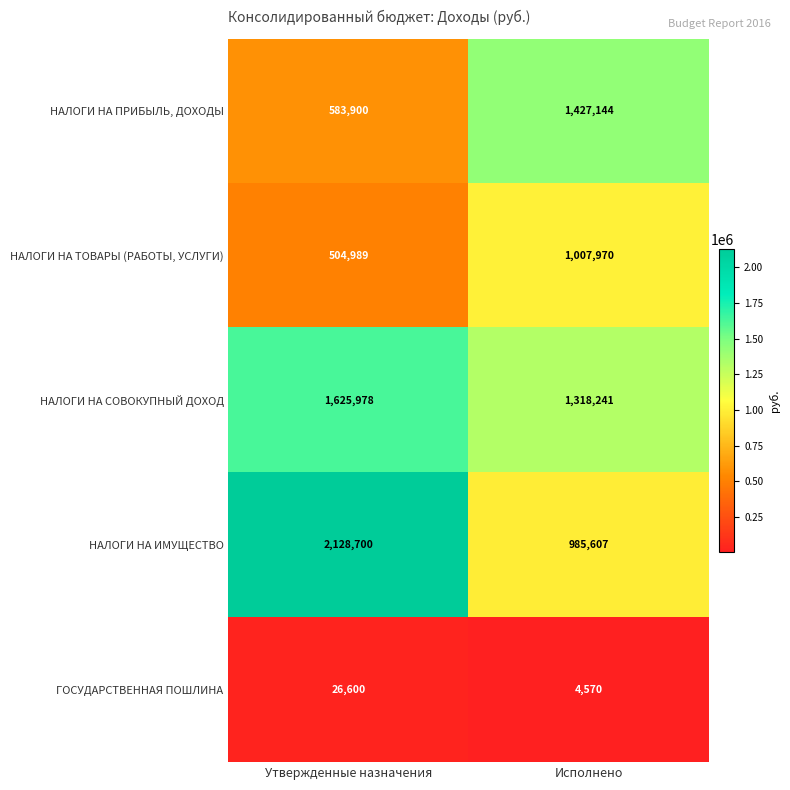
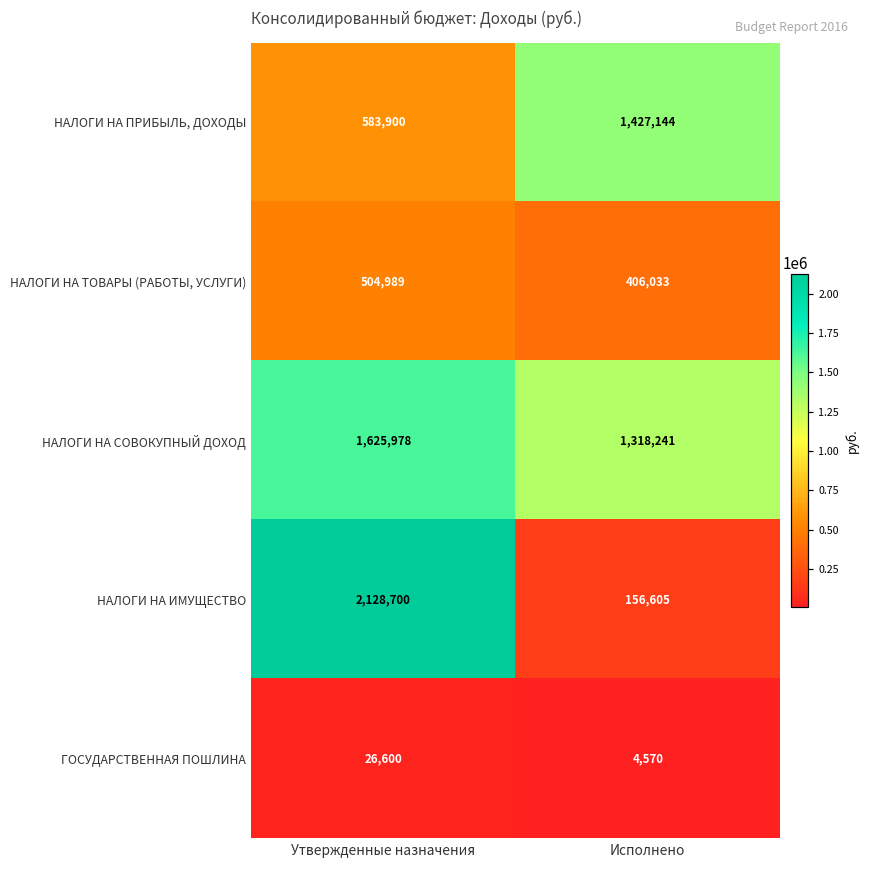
  {
    "НАЛОГИ НА ПРИБЫЛЬ, ДОХОДЫ": {
      "Утвержденные назначения": "583,900",
      "Исполнено": "1,427,144"
    },
    "НАЛОГИ НА ТОВАРЫ (РАБОТЫ, УСЛУГИ)": {
      "Утвержденные назначения": "504,989",
-     "Исполнено": "1,007,970"
+     "Исполнено": "406,033"
    },
    "НАЛОГИ НА СОВОКУПНЫЙ ДОХОД": {
      "Утвержденные назначения": "1,625,978",
      "Исполнено": "1,318,241"
    },
    "НАЛОГИ НА ИМУЩЕСТВО": {
      "Утвержденные назначения": "2,128,700",
-     "Исполнено": "985,607"
+     "Исполнено": "156,605"
    },
    "ГОСУДАРСТВЕННАЯ ПОШЛИНА": {
      "Утвержденные назначения": "26,600",
      "Исполнено": "4,570"
    }
  }
